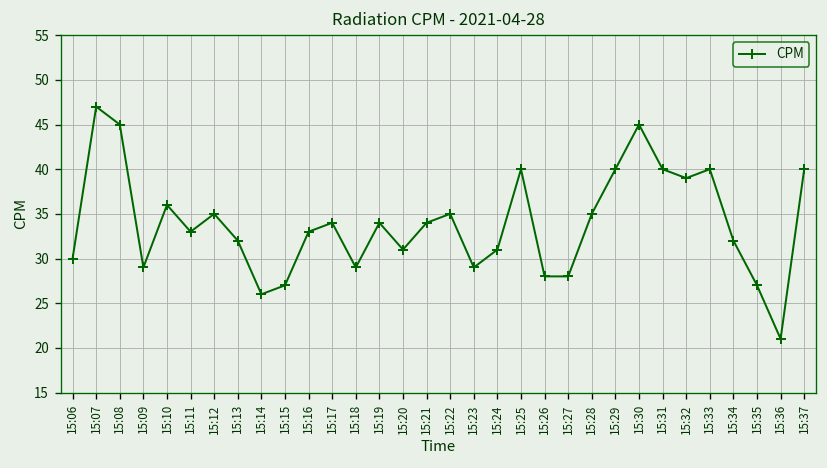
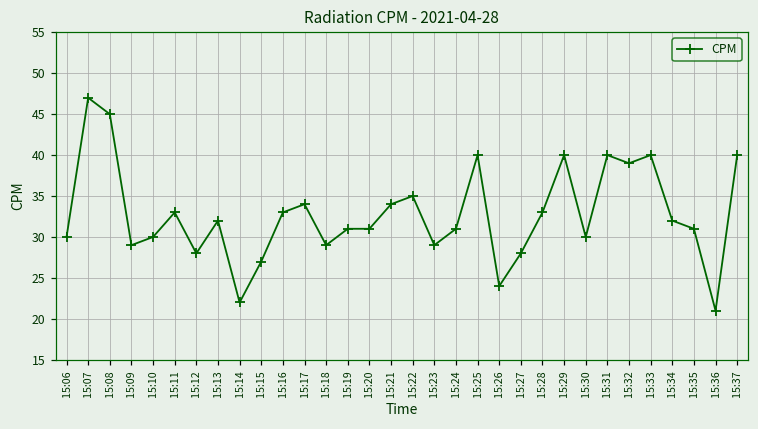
  {
    "15:06": 30,
    "15:07": 47,
    "15:08": 45,
    "15:09": 29,
-   "15:10": 36,
+   "15:10": 30,
    "15:11": 33,
-   "15:12": 35,
+   "15:12": 28,
    "15:13": 32,
-   "15:14": 26,
+   "15:14": 22,
    "15:15": 27,
    "15:16": 33,
    "15:17": 34,
    "15:18": 29,
-   "15:19": 34,
+   "15:19": 31,
    "15:20": 31,
    "15:21": 34,
    "15:22": 35,
    "15:23": 29,
    "15:24": 31,
    "15:25": 40,
-   "15:26": 28,
+   "15:26": 24,
    "15:27": 28,
-   "15:28": 35,
+   "15:28": 33,
    "15:29": 40,
-   "15:30": 45,
+   "15:30": 30,
    "15:31": 40,
    "15:32": 39,
    "15:33": 40,
    "15:34": 32,
-   "15:35": 27,
+   "15:35": 31,
    "15:36": 21,
    "15:37": 40
  }
